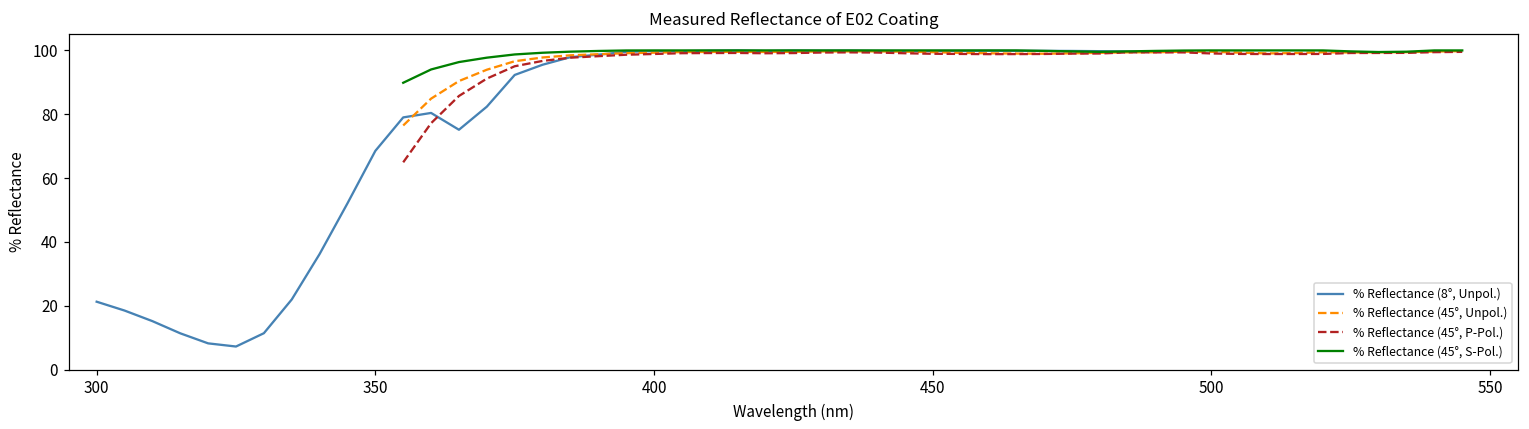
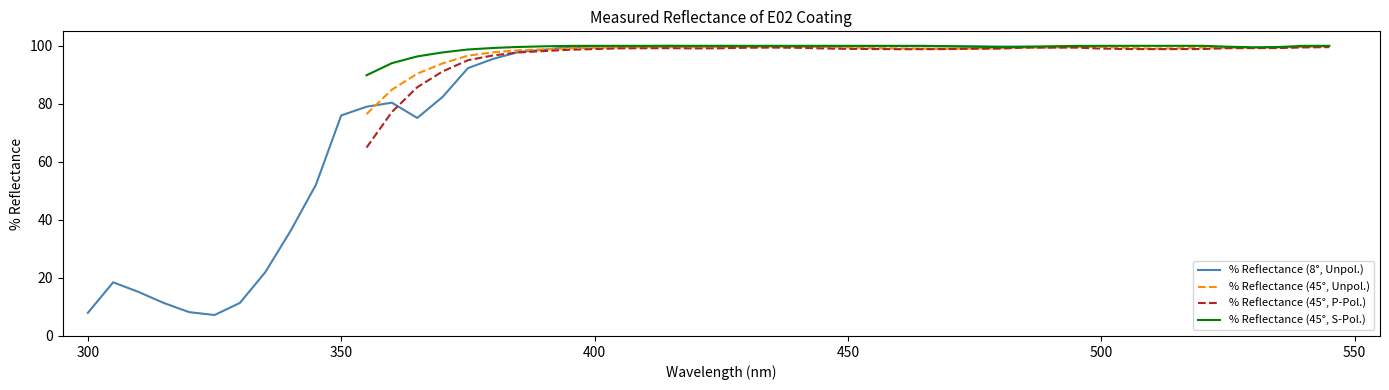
  {
    "% Reflectance (8°, Unpol.)": {
-     "300": 21,
-     "350": 69
+     "300": 8,
+     "350": 76
    }
  }
